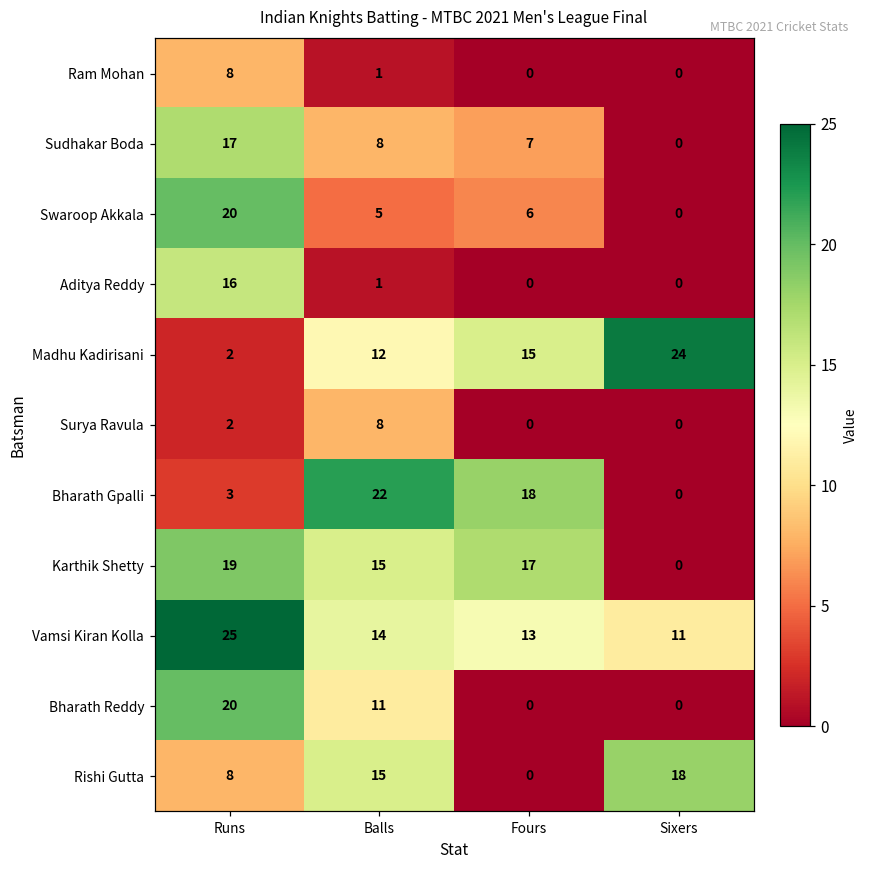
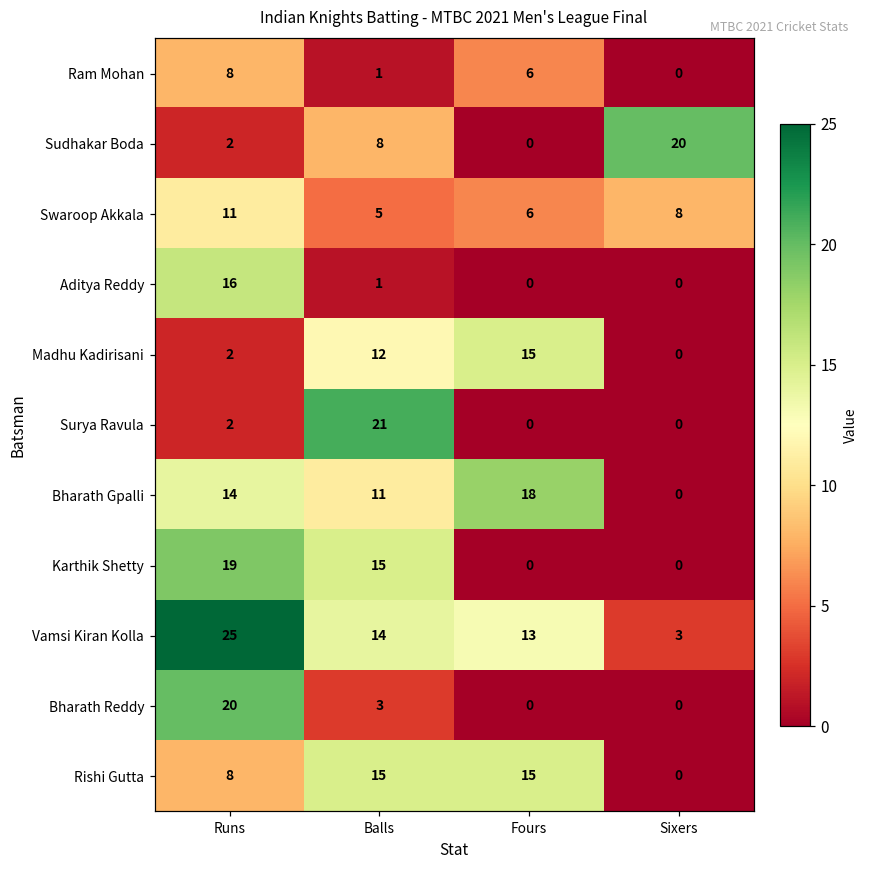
  {
    "Ram Mohan": {
      "Runs": 8,
      "Balls": 1,
-     "Fours": 0,
+     "Fours": 6,
      "Sixers": 0
    },
    "Sudhakar Boda": {
-     "Runs": 17,
+     "Runs": 2,
      "Balls": 8,
-     "Fours": 7,
-     "Sixers": 0
+     "Fours": 0,
+     "Sixers": 20
    },
    "Swaroop Akkala": {
-     "Runs": 20,
+     "Runs": 11,
      "Balls": 5,
      "Fours": 6,
-     "Sixers": 0
+     "Sixers": 8
    },
    "Aditya Reddy": {
      "Runs": 16,
      "Balls": 1,
      "Fours": 0,
      "Sixers": 0
    },
    "Madhu Kadirisani": {
      "Runs": 2,
      "Balls": 12,
      "Fours": 15,
-     "Sixers": 24
+     "Sixers": 0
    },
    "Surya Ravula": {
      "Runs": 2,
-     "Balls": 8,
+     "Balls": 21,
      "Fours": 0,
      "Sixers": 0
    },
    "Bharath Gpalli": {
-     "Runs": 3,
-     "Balls": 22,
+     "Runs": 14,
+     "Balls": 11,
      "Fours": 18,
      "Sixers": 0
    },
    "Karthik Shetty": {
      "Runs": 19,
      "Balls": 15,
-     "Fours": 17,
+     "Fours": 0,
      "Sixers": 0
    },
    "Vamsi Kiran Kolla": {
      "Runs": 25,
      "Balls": 14,
      "Fours": 13,
-     "Sixers": 11
+     "Sixers": 3
    },
    "Bharath Reddy": {
      "Runs": 20,
-     "Balls": 11,
+     "Balls": 3,
      "Fours": 0,
      "Sixers": 0
    },
    "Rishi Gutta": {
      "Runs": 8,
      "Balls": 15,
-     "Fours": 0,
-     "Sixers": 18
+     "Fours": 15,
+     "Sixers": 0
    }
  }
